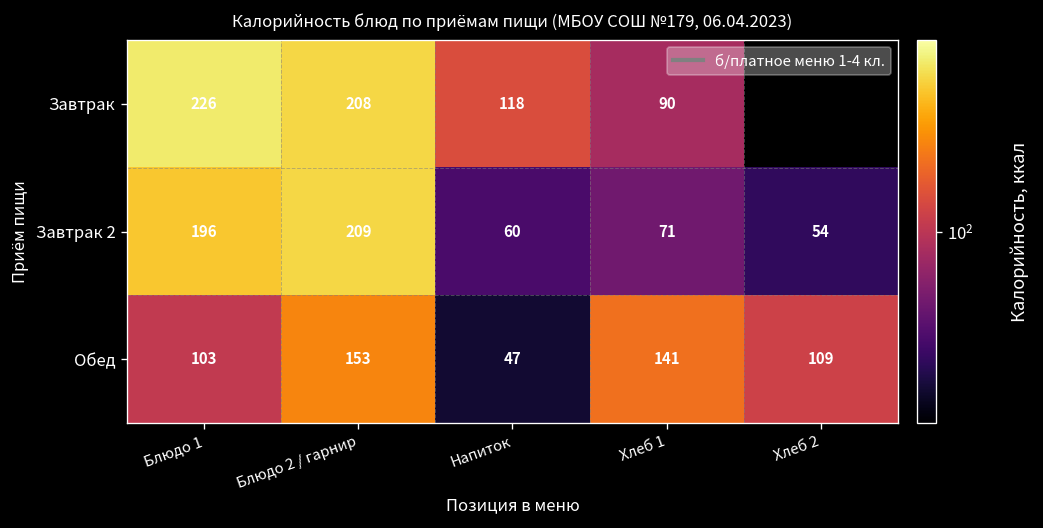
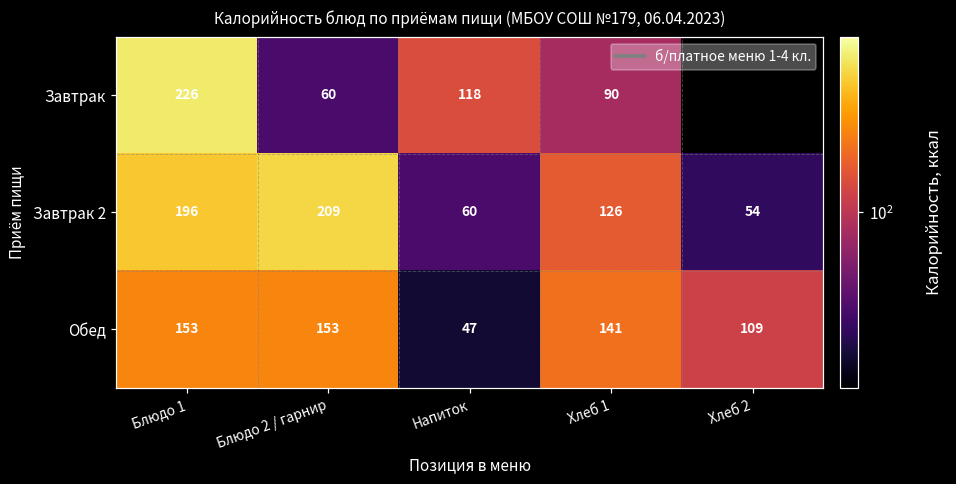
  {
    "Завтрак": {
      "Блюдо 1": 226,
-     "Блюдо 2 / гарнир": 208,
+     "Блюдо 2 / гарнир": 60,
      "Напиток": 118,
      "Хлеб 1": 90
    },
    "Завтрак 2": {
      "Блюдо 1": 196,
      "Блюдо 2 / гарнир": 209,
      "Напиток": 60,
-     "Хлеб 1": 71,
+     "Хлеб 1": 126,
      "Хлеб 2": 54
    },
    "Обед": {
-     "Блюдо 1": 103,
+     "Блюдо 1": 153,
      "Блюдо 2 / гарнир": 153,
      "Напиток": 47,
      "Хлеб 1": 141,
      "Хлеб 2": 109
    }
  }
